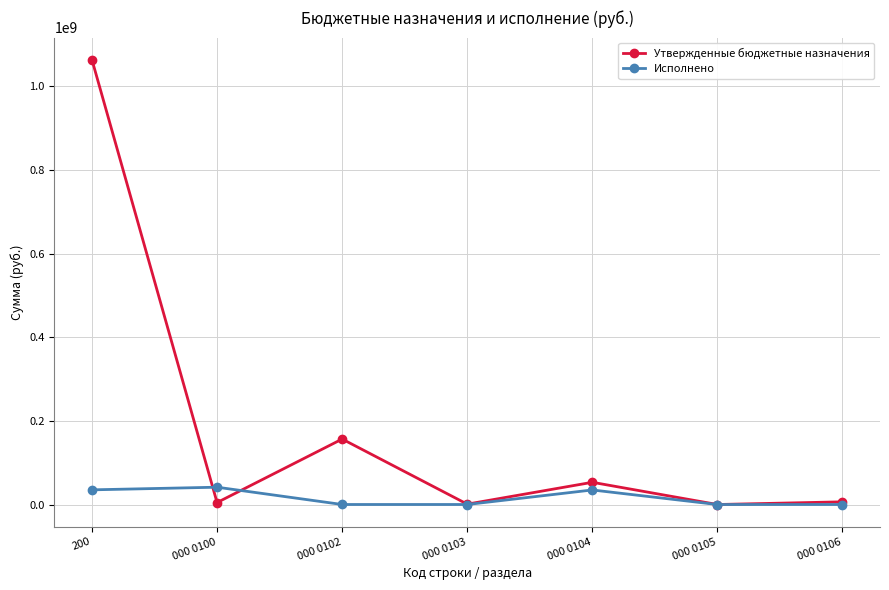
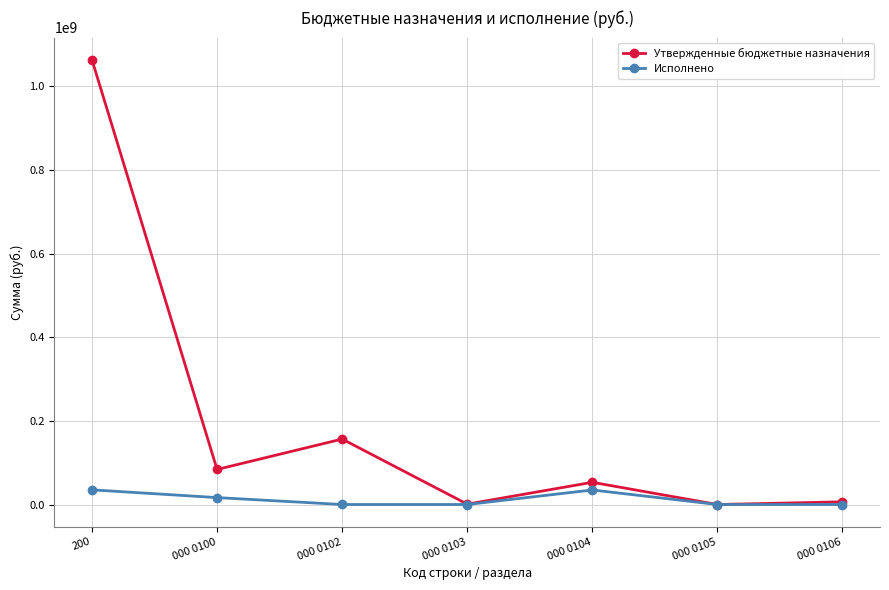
  {
    "Утвержденные бюджетные назначения": {
      "200": 1060000000,
-     "000 0100": 0,
+     "000 0100": 80000000,
      "000 0102": 160000000,
      "000 0104": 50000000,
      "000 0106": 10000000
    },
    "Исполнено": {
      "200": 40000000,
-     "000 0100": 40000000,
+     "000 0100": 20000000,
      "000 0102": 0,
      "000 0104": 30000000,
      "000 0106": 0
    }
  }
